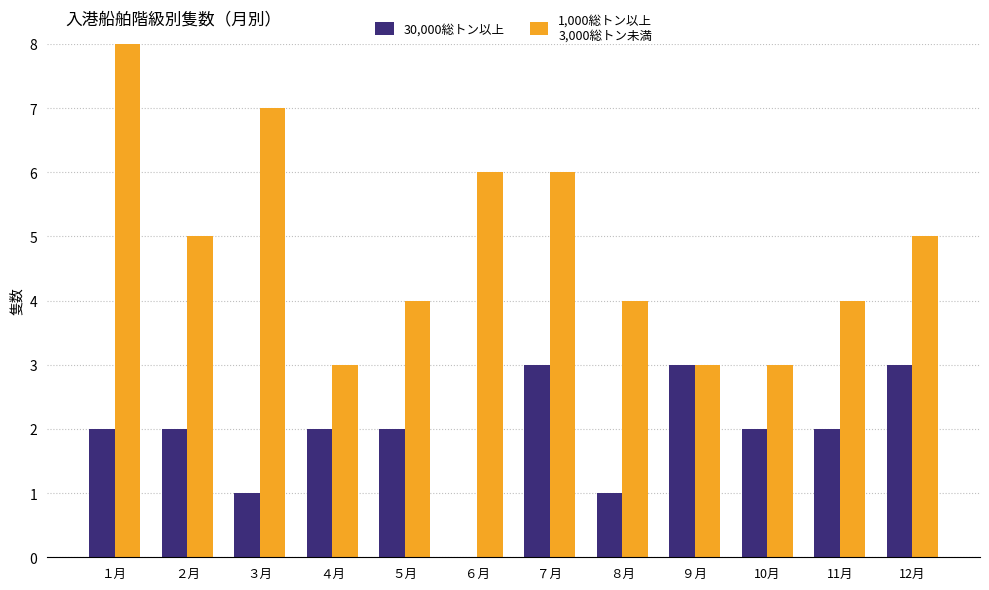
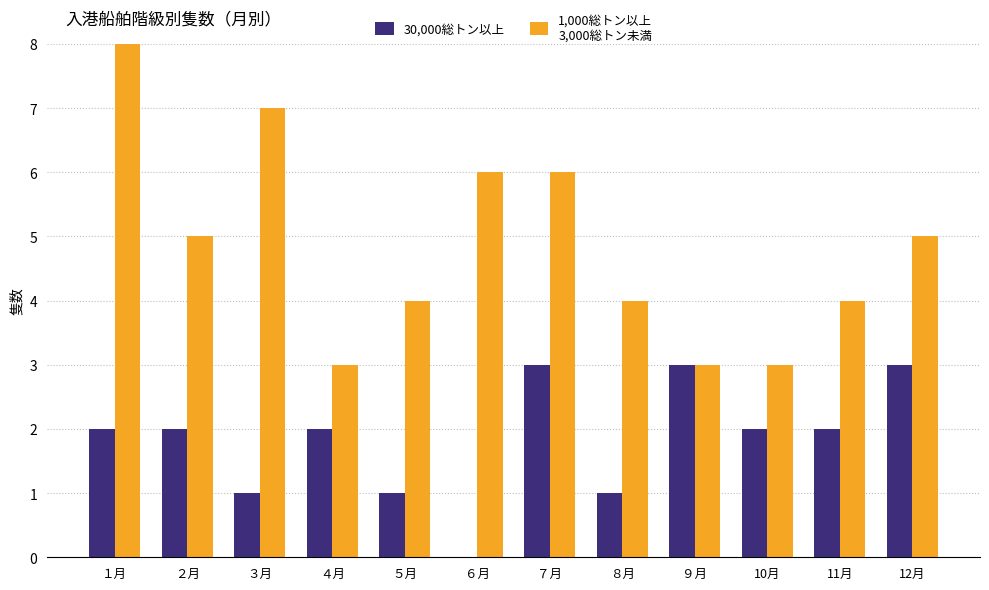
  {
    "30,000総トン以上": {
      "１月": 2,
      "２月": 2,
      "３月": 1,
      "４月": 2,
-     "５月": 2,
+     "５月": 1,
      "６月": 0,
      "７月": 3,
      "８月": 1,
      "９月": 3,
      "10月": 2,
      "11月": 2,
      "12月": 3
    },
    "1,000総トン以上 3,000総トン未満": {
      "１月": 8,
      "２月": 5,
      "３月": 7,
      "４月": 3,
      "５月": 4,
      "６月": 6,
      "７月": 6,
      "８月": 4,
      "９月": 3,
      "10月": 3,
      "11月": 4,
      "12月": 5
    }
  }
